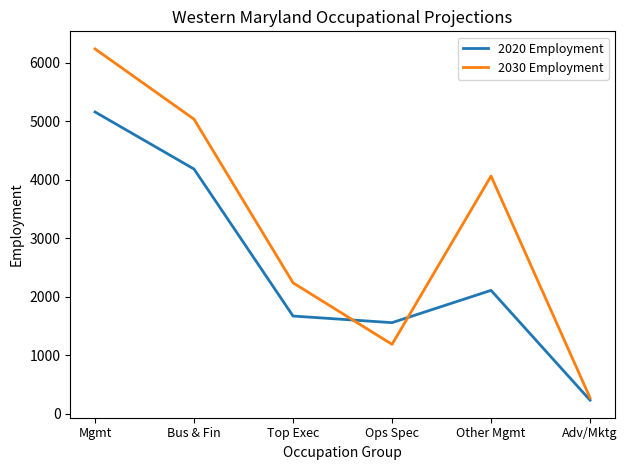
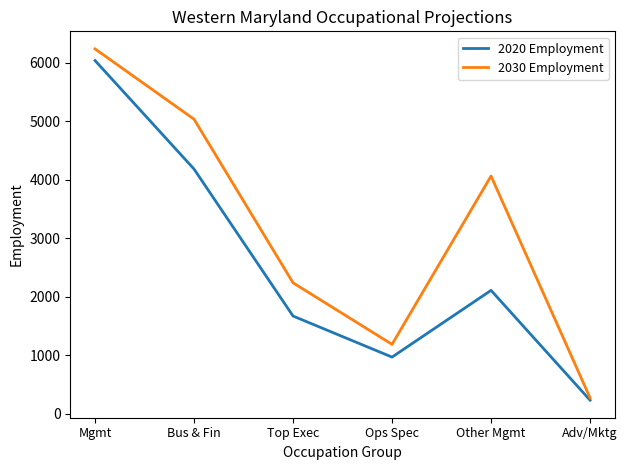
  {
    "2020 Employment": {
-     "Mgmt": 5200,
+     "Mgmt": 6000,
      "Bus & Fin": 4200,
      "Top Exec": 1700,
-     "Ops Spec": 1600,
+     "Ops Spec": 1000,
      "Other Mgmt": 2100
    },
    "2030 Employment": {
      "Mgmt": 6200,
      "Bus & Fin": 5000,
      "Top Exec": 2200,
      "Ops Spec": 1200,
      "Other Mgmt": 4100
    }
  }
